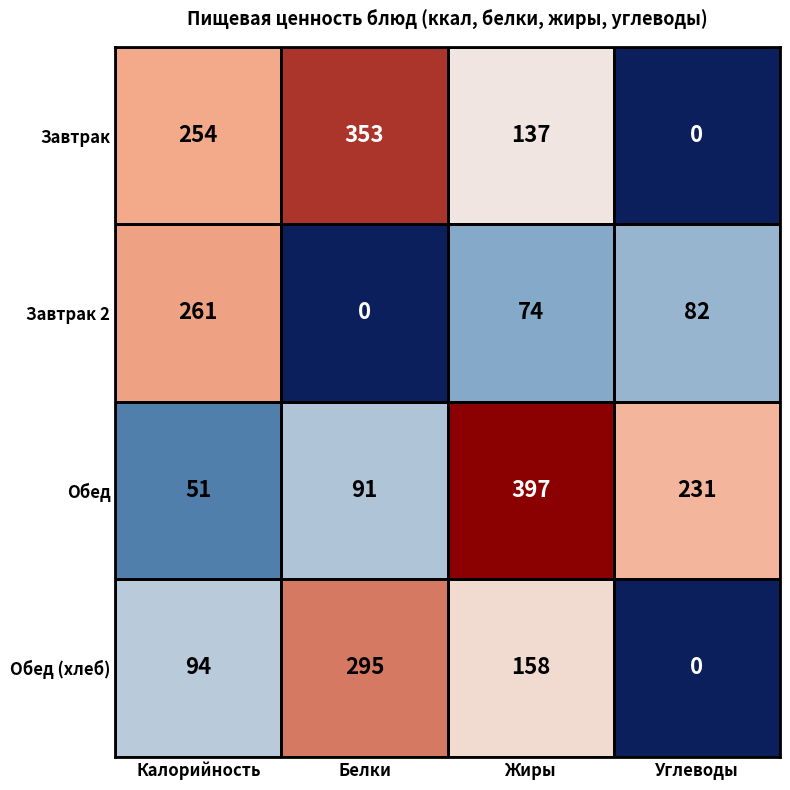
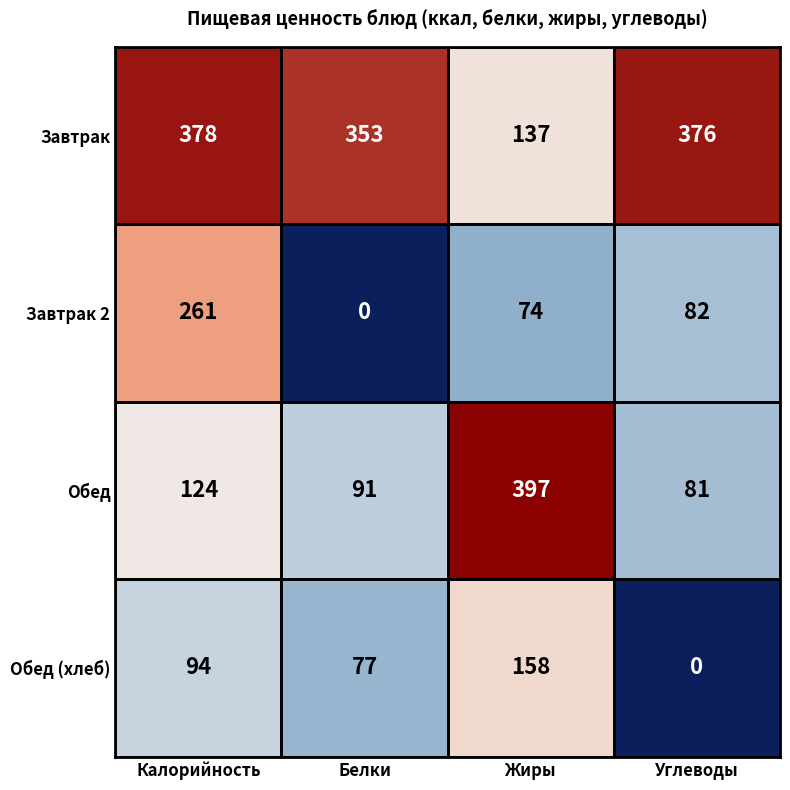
  {
    "Завтрак": {
-     "Калорийность": 254,
+     "Калорийность": 378,
      "Белки": 353,
      "Жиры": 137,
-     "Углеводы": 0
+     "Углеводы": 376
    },
    "Завтрак 2": {
      "Калорийность": 261,
      "Белки": 0,
      "Жиры": 74,
      "Углеводы": 82
    },
    "Обед": {
-     "Калорийность": 51,
+     "Калорийность": 124,
      "Белки": 91,
      "Жиры": 397,
-     "Углеводы": 231
+     "Углеводы": 81
    },
    "Обед (хлеб)": {
      "Калорийность": 94,
-     "Белки": 295,
+     "Белки": 77,
      "Жиры": 158,
      "Углеводы": 0
    }
  }
